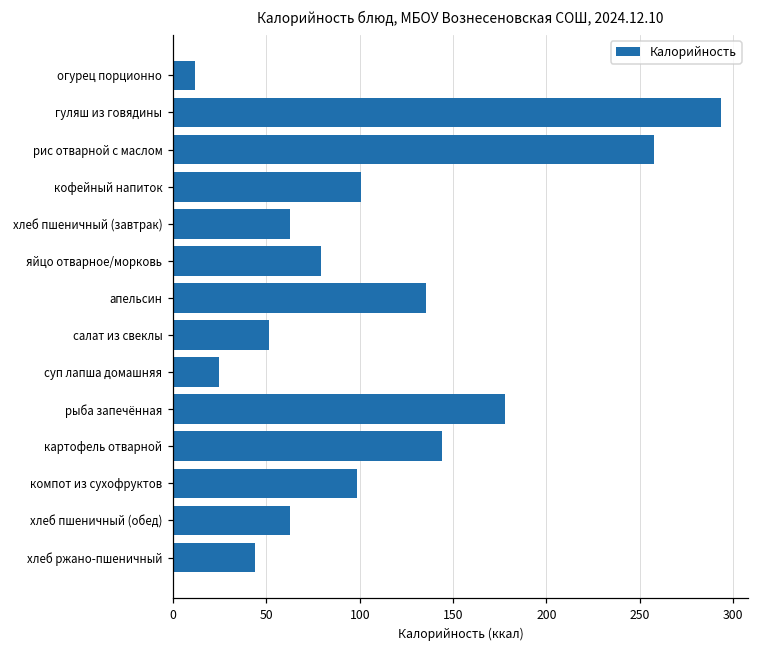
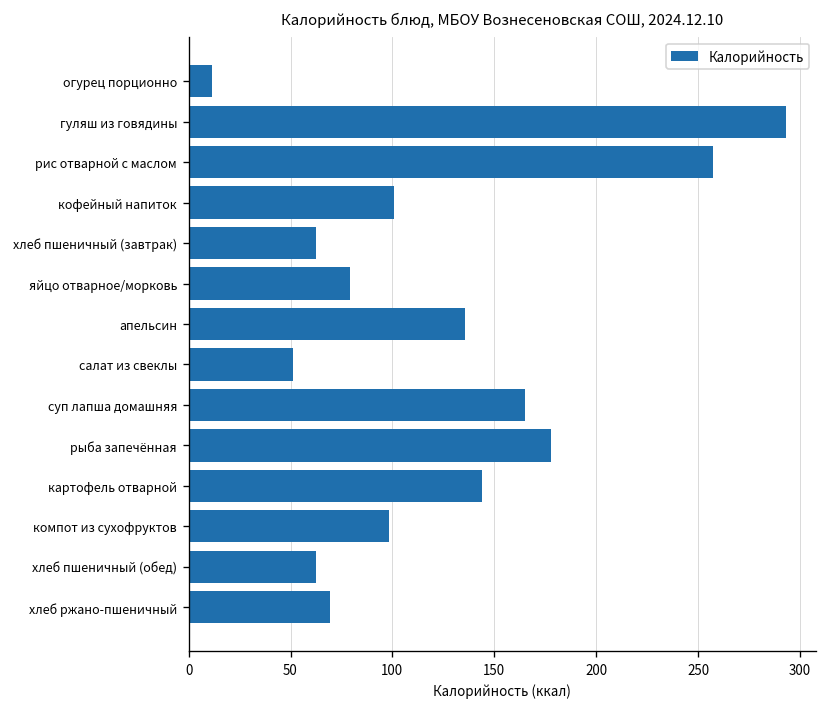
  {
    "огурец порционно": 12,
    "гуляш из говядины": 293,
    "рис отварной с маслом": 258,
    "кофейный напиток": 101,
    "хлеб пшеничный (завтрак)": 63,
    "яйцо отварное/морковь": 79,
    "апельсин": 135,
    "салат из свеклы": 51,
-   "суп лапша домашняя": 25,
+   "суп лапша домашняя": 165,
    "рыба запечённая": 178,
    "картофель отварной": 144,
    "компот из сухофруктов": 99,
    "хлеб пшеничный (обед)": 63,
-   "хлеб ржано-пшеничный": 44
+   "хлеб ржано-пшеничный": 70
  }
